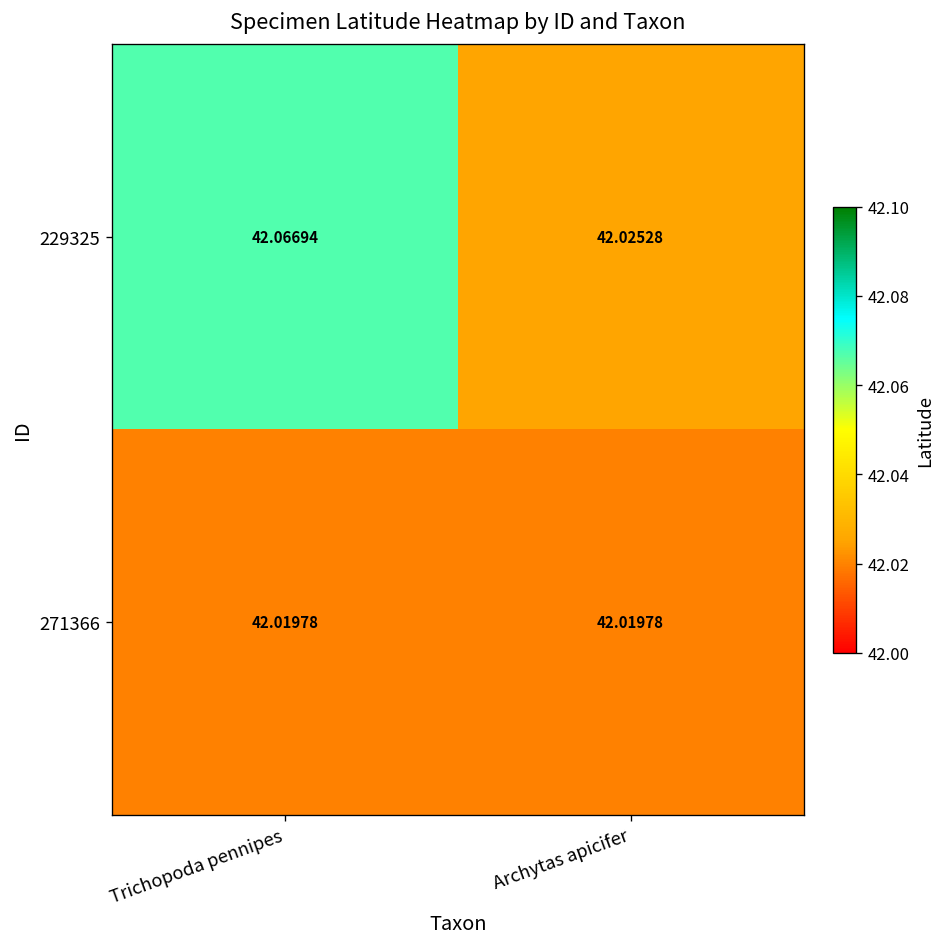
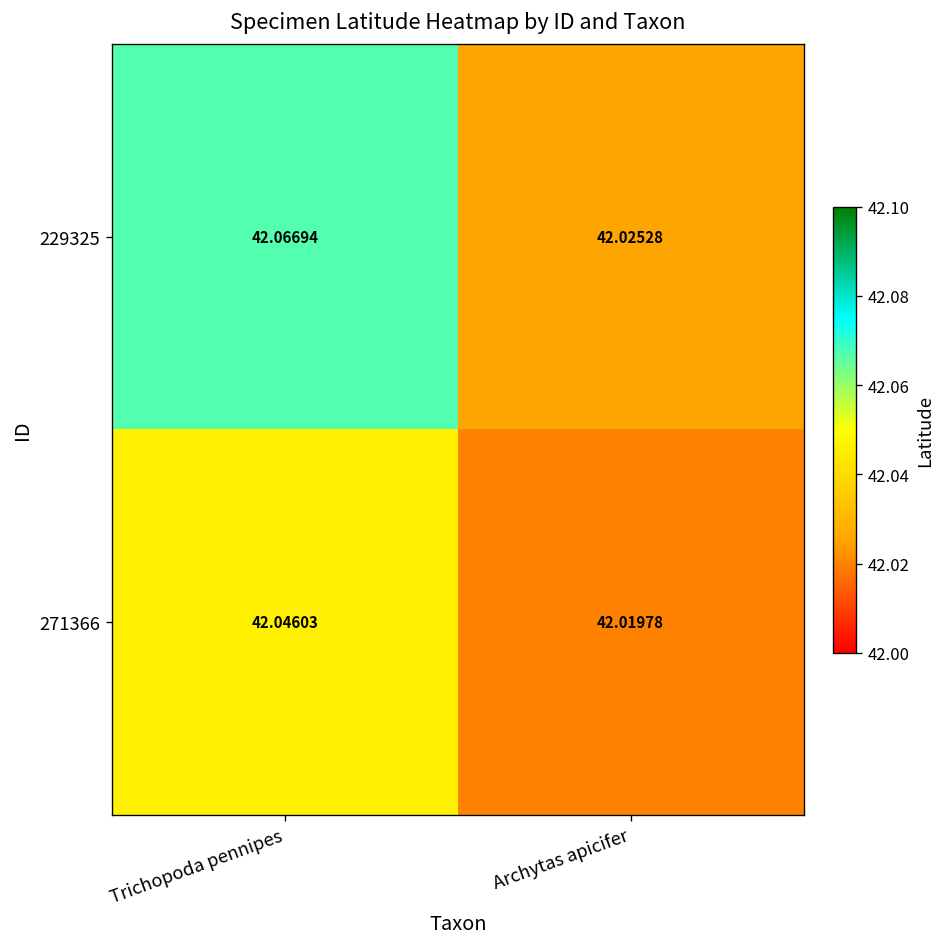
  {
    "229325": {
      "Trichopoda pennipes": 42.06694,
      "Archytas apicifer": 42.02528
    },
    "271366": {
-     "Trichopoda pennipes": 42.01978,
+     "Trichopoda pennipes": 42.04603,
      "Archytas apicifer": 42.01978
    }
  }
